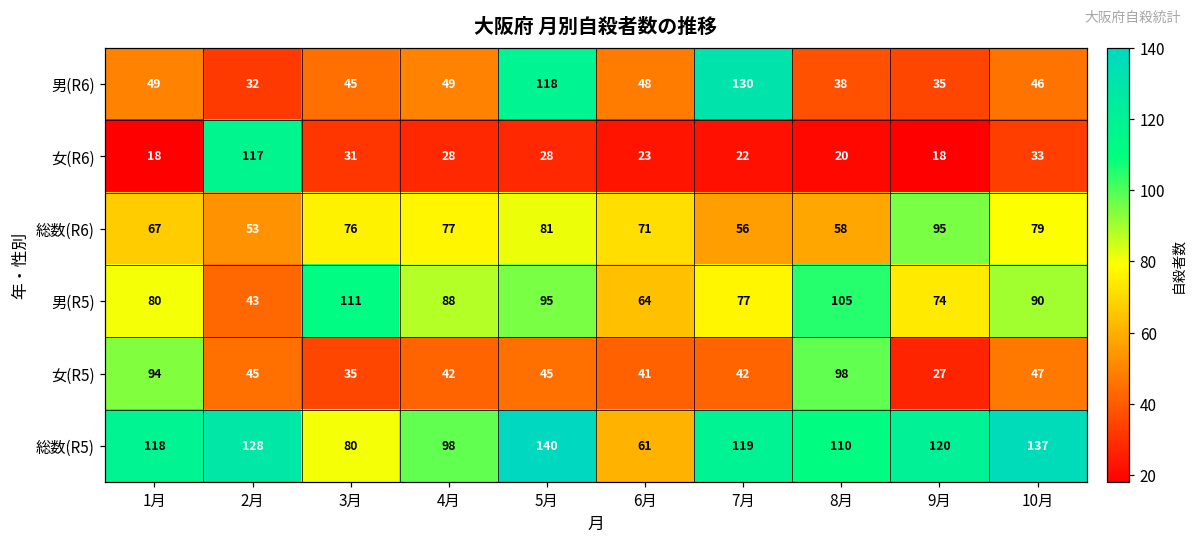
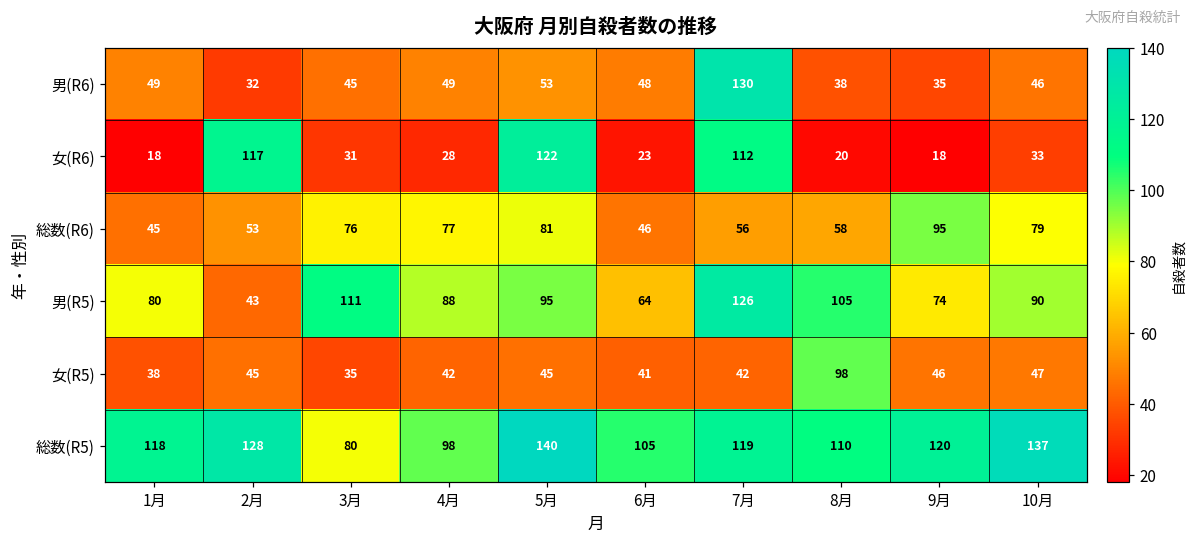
  {
    "男(R6)": {
      "1月": 49,
      "2月": 32,
      "3月": 45,
      "4月": 49,
-     "5月": 118,
+     "5月": 53,
      "6月": 48,
      "7月": 130,
      "8月": 38,
      "9月": 35,
      "10月": 46
    },
    "女(R6)": {
      "1月": 18,
      "2月": 117,
      "3月": 31,
      "4月": 28,
-     "5月": 28,
+     "5月": 122,
      "6月": 23,
-     "7月": 22,
+     "7月": 112,
      "8月": 20,
      "9月": 18,
      "10月": 33
    },
    "総数(R6)": {
-     "1月": 67,
+     "1月": 45,
      "2月": 53,
      "3月": 76,
      "4月": 77,
      "5月": 81,
-     "6月": 71,
+     "6月": 46,
      "7月": 56,
      "8月": 58,
      "9月": 95,
      "10月": 79
    },
    "男(R5)": {
      "1月": 80,
      "2月": 43,
      "3月": 111,
      "4月": 88,
      "5月": 95,
      "6月": 64,
-     "7月": 77,
+     "7月": 126,
      "8月": 105,
      "9月": 74,
      "10月": 90
    },
    "女(R5)": {
-     "1月": 94,
+     "1月": 38,
      "2月": 45,
      "3月": 35,
      "4月": 42,
      "5月": 45,
      "6月": 41,
      "7月": 42,
      "8月": 98,
-     "9月": 27,
+     "9月": 46,
      "10月": 47
    },
    "総数(R5)": {
      "1月": 118,
      "2月": 128,
      "3月": 80,
      "4月": 98,
      "5月": 140,
-     "6月": 61,
+     "6月": 105,
      "7月": 119,
      "8月": 110,
      "9月": 120,
      "10月": 137
    }
  }
